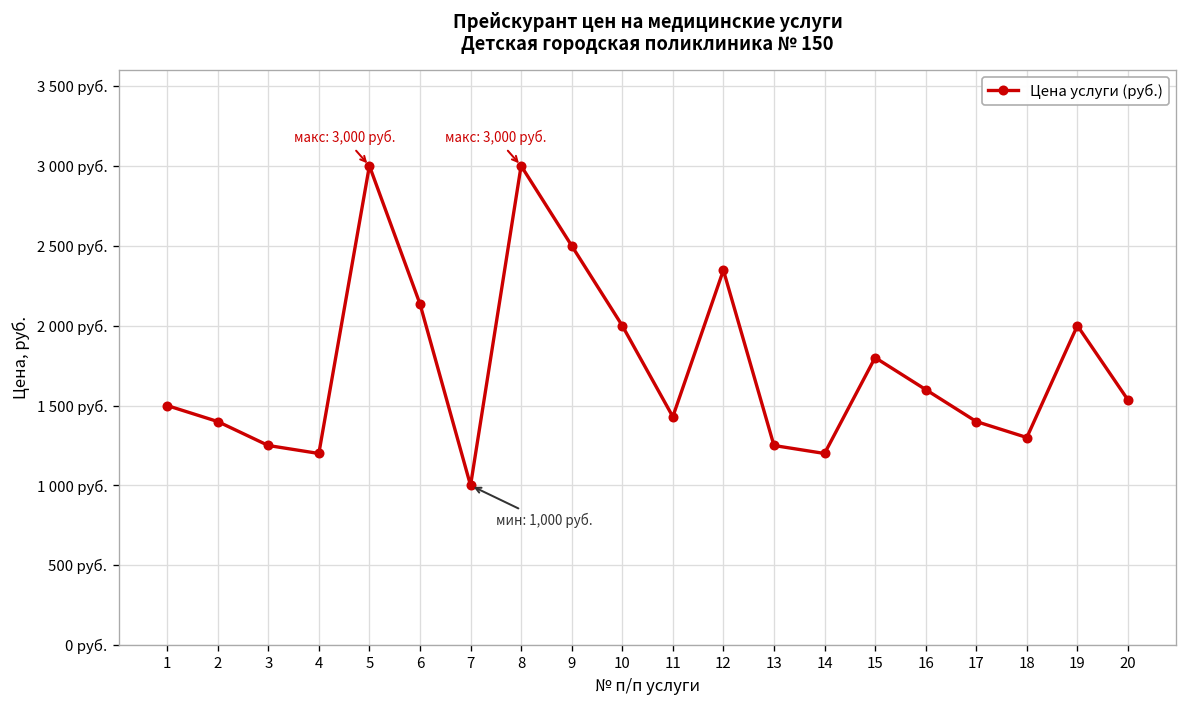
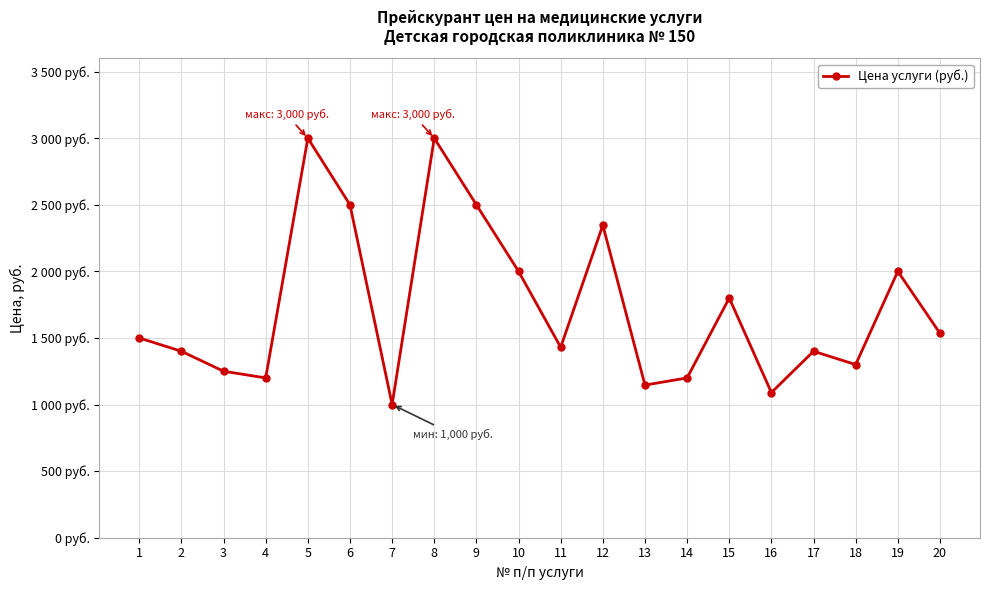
  {
    "1": "1500 руб.",
    "2": "1400 руб.",
    "3": "1250 руб.",
    "4": "1200 руб.",
-   "6": "2140 руб.",
+   "6": "2500 руб.",
    "9": "2500 руб.",
    "10": "2000 руб.",
    "11": "1430 руб.",
    "12": "2350 руб.",
-   "13": "1250 руб.",
+   "13": "1150 руб.",
    "14": "1200 руб.",
    "15": "1800 руб.",
-   "16": "1600 руб.",
+   "16": "1090 руб.",
    "17": "1400 руб.",
    "18": "1300 руб.",
    "19": "2000 руб.",
    "20": "1540 руб."
  }
